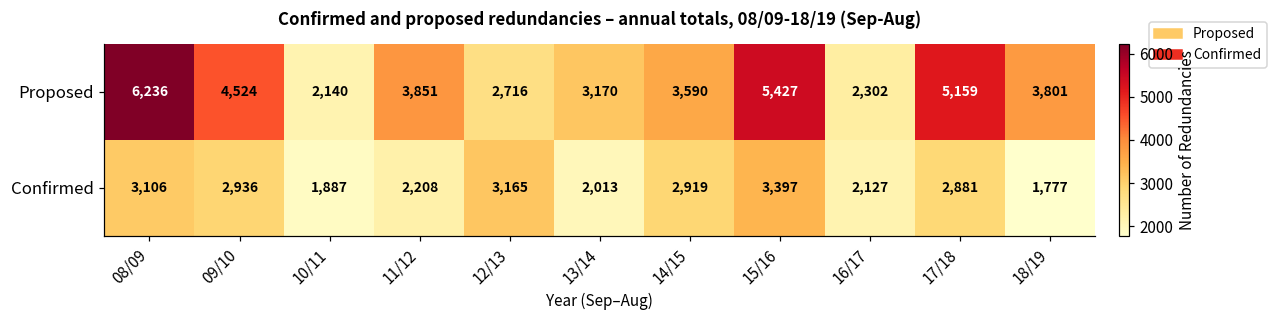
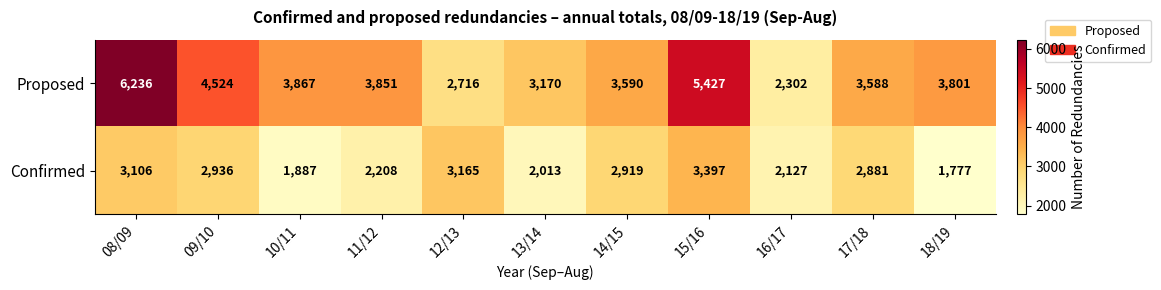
  {
    "Proposed": {
      "08/09": "6,236",
      "09/10": "4,524",
-     "10/11": "2,140",
+     "10/11": "3,867",
      "11/12": "3,851",
      "12/13": "2,716",
      "13/14": "3,170",
      "14/15": "3,590",
      "15/16": "5,427",
      "16/17": "2,302",
-     "17/18": "5,159",
+     "17/18": "3,588",
      "18/19": "3,801"
    },
    "Confirmed": {
      "08/09": "3,106",
      "09/10": "2,936",
      "10/11": "1,887",
      "11/12": "2,208",
      "12/13": "3,165",
      "13/14": "2,013",
      "14/15": "2,919",
      "15/16": "3,397",
      "16/17": "2,127",
      "17/18": "2,881",
      "18/19": "1,777"
    }
  }
